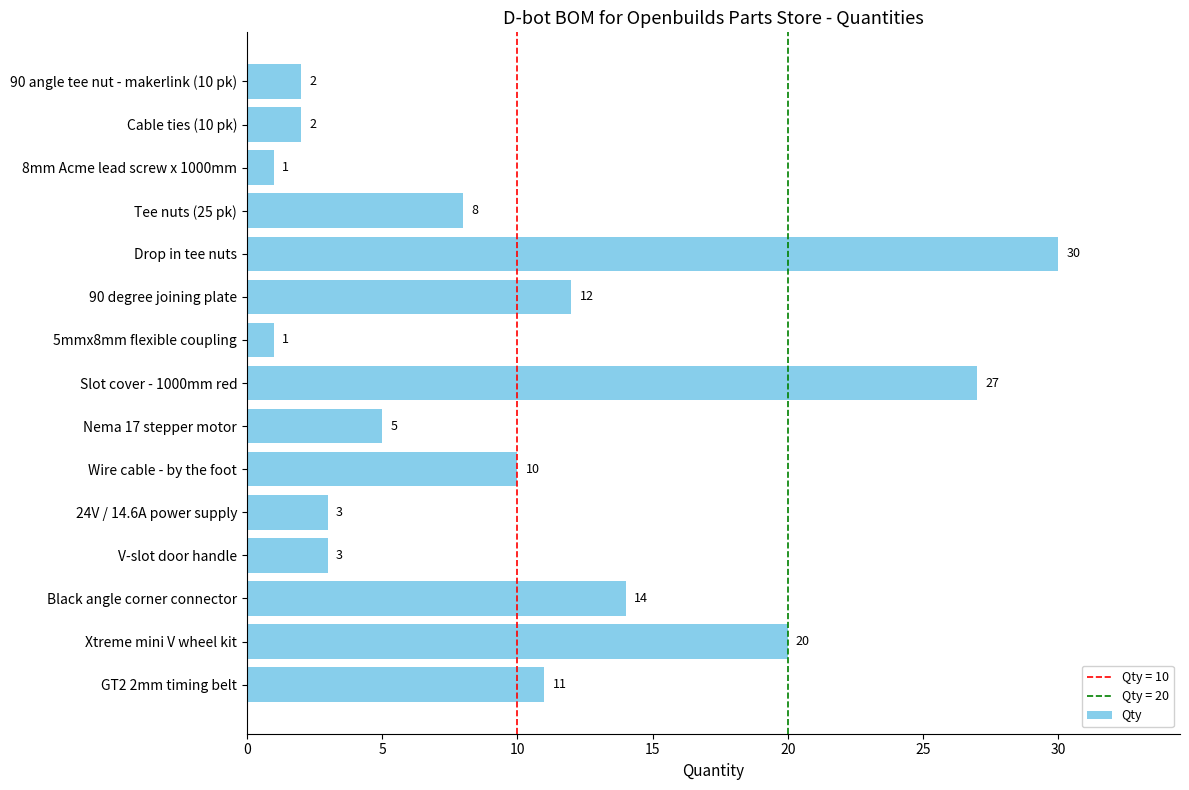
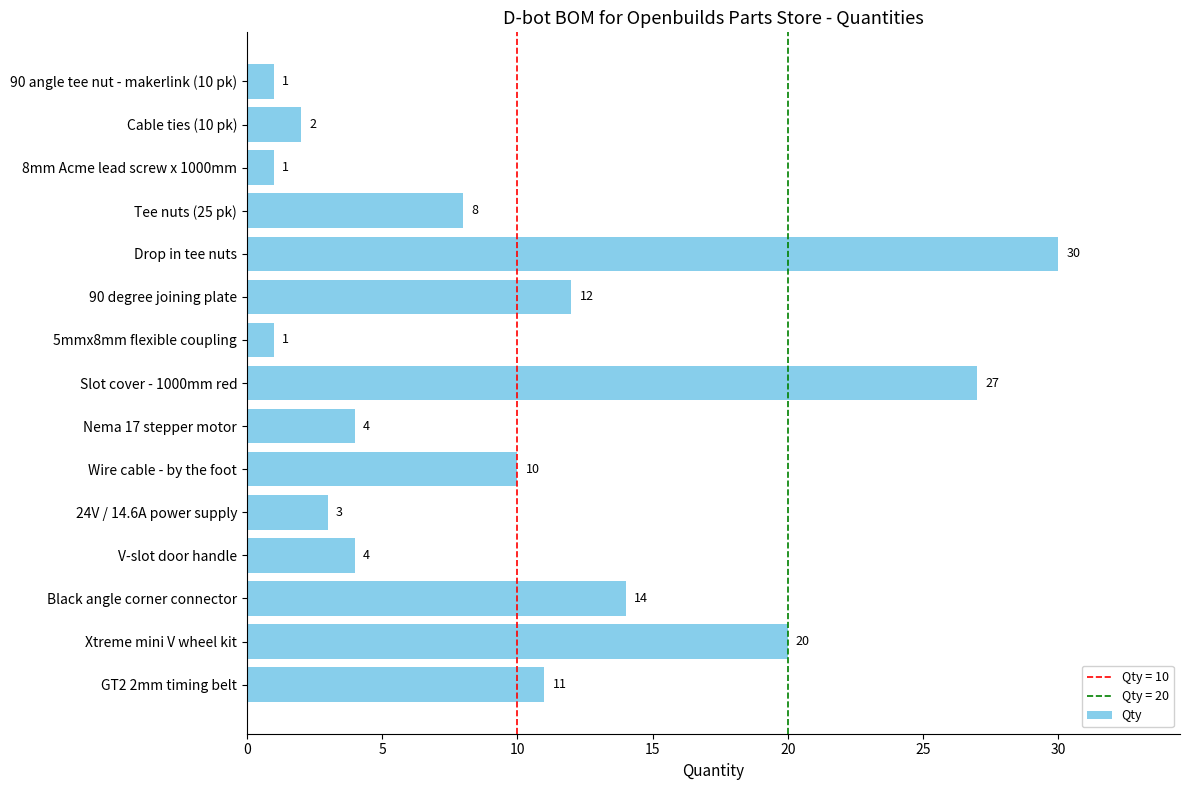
  {
-   "90 angle tee nut - makerlink (10 pk)": 2,
+   "90 angle tee nut - makerlink (10 pk)": 1,
    "Cable ties (10 pk)": 2,
    "8mm Acme lead screw x 1000mm": 1,
    "Tee nuts (25 pk)": 8,
    "Drop in tee nuts": 30,
    "90 degree joining plate": 12,
    "5mmx8mm flexible coupling": 1,
    "Slot cover - 1000mm red": 27,
-   "Nema 17 stepper motor": 5,
+   "Nema 17 stepper motor": 4,
    "Wire cable - by the foot": 10,
    "24V / 14.6A power supply": 3,
-   "V-slot door handle": 3,
+   "V-slot door handle": 4,
    "Black angle corner connector": 14,
    "Xtreme mini V wheel kit": 20,
    "GT2 2mm timing belt": 11
  }
